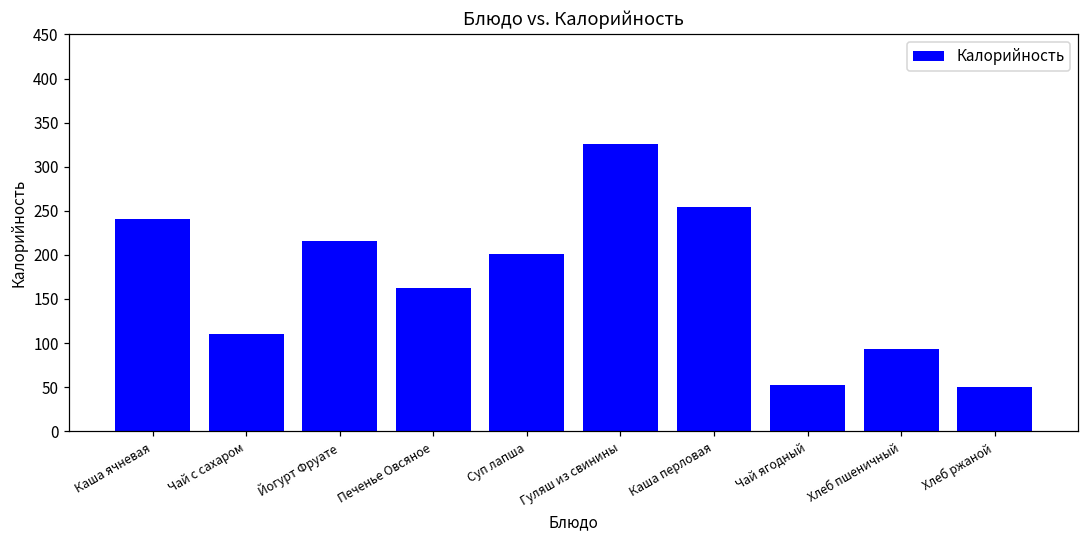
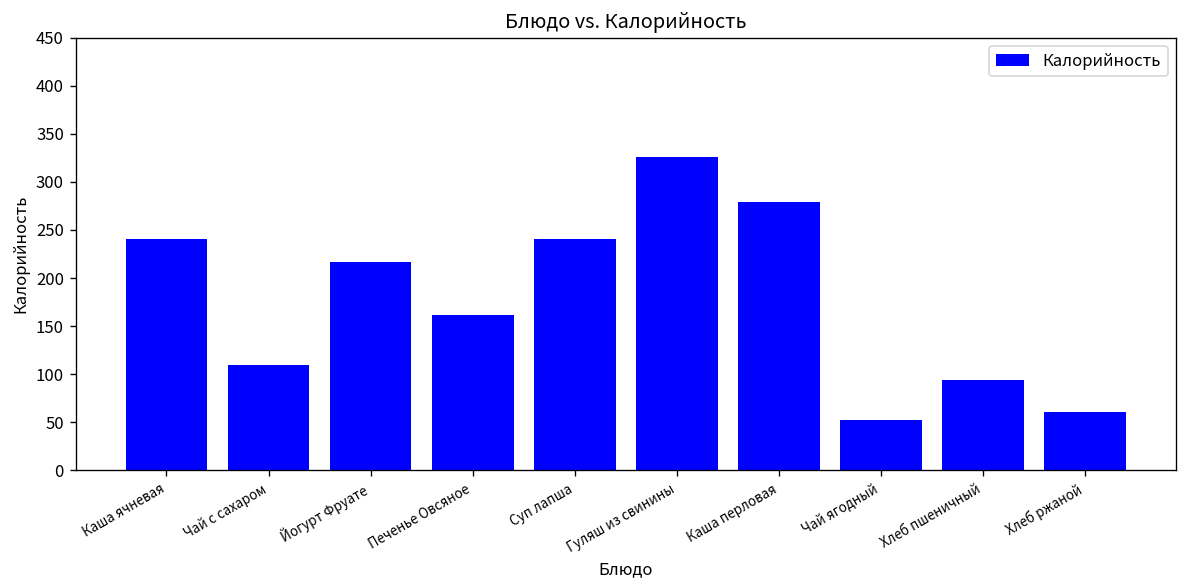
  {
    "Каша ячневая": 240,
    "Чай с сахаром": 110,
    "Йогурт Фруате": 220,
    "Печенье Овсяное": 160,
-   "Суп лапша": 200,
+   "Суп лапша": 240,
    "Гуляш из свинины": 330,
-   "Каша перловая": 250,
+   "Каша перловая": 280,
    "Чай ягодный": 50,
    "Хлеб пшеничный": 90,
-   "Хлеб ржаной": 50
+   "Хлеб ржаной": 60
  }
